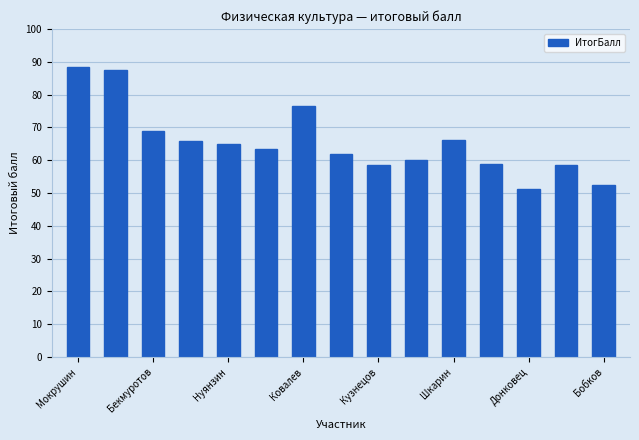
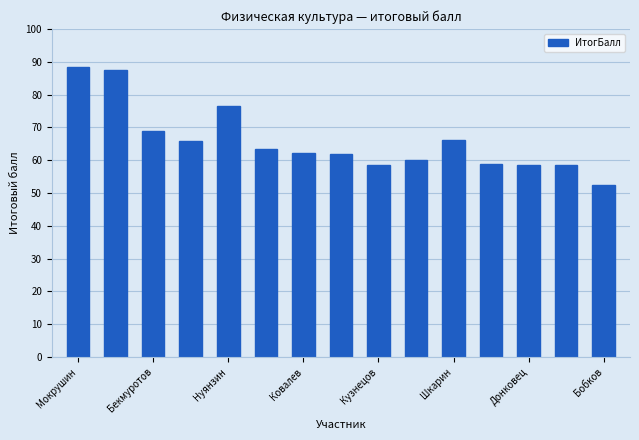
  {
    "Мокрушин": 88,
    "Бекмуротов": 69,
-   "Нуянзин": 65,
-   "Ковалев": 76,
+   "Нуянзин": 77,
+   "Ковалев": 62,
    "Кузнецов": 59,
    "Шкарин": 66,
-   "Донковец": 51,
+   "Донковец": 59,
    "Бобков": 52
  }
